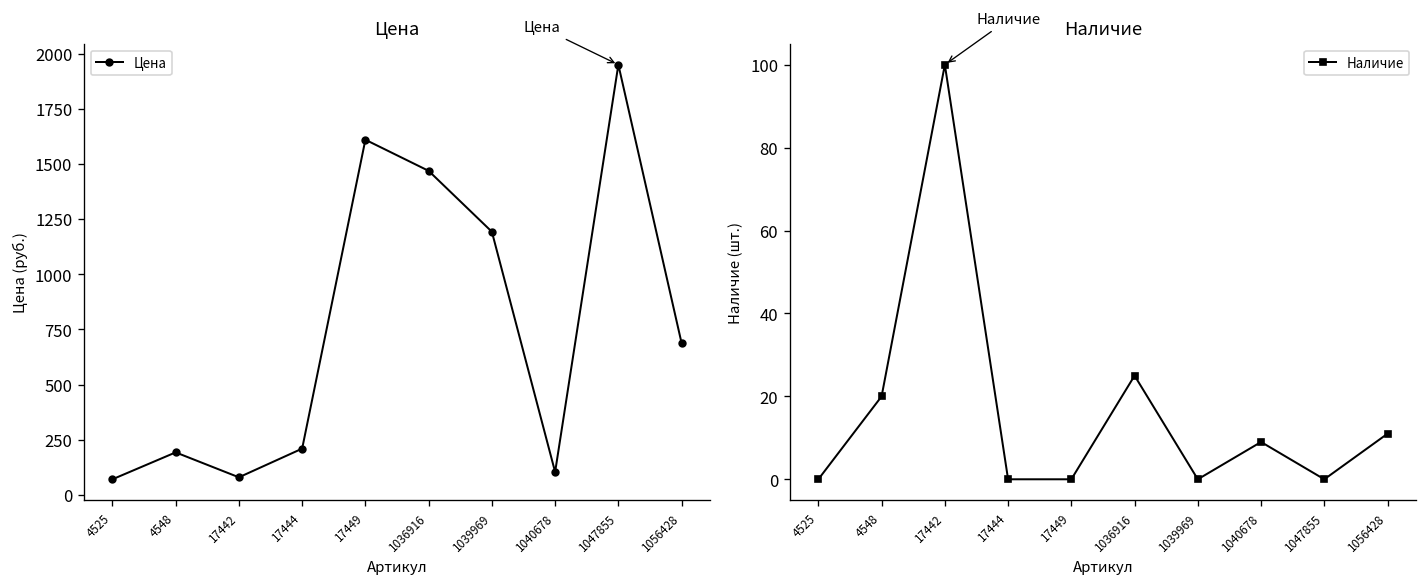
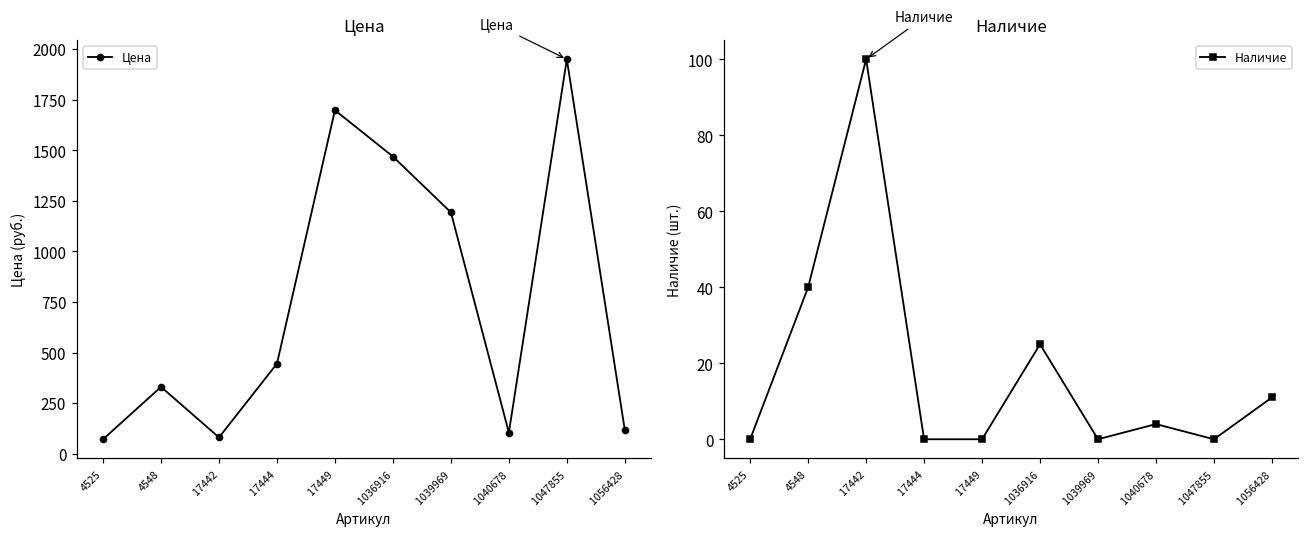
  {
    "Цена": {
      "4525": 70,
-     "4548": 190,
+     "4548": 330,
      "17442": 80,
-     "17444": 210,
-     "17449": 1610,
+     "17444": 450,
+     "17449": 1700,
      "1036916": 1470,
      "1039969": 1190,
      "1040678": 100,
      "1047855": 1950,
-     "1056428": 690
+     "1056428": 120
    },
    "Наличие": {
      "4525": 0,
-     "4548": 20,
+     "4548": 40,
      "17442": 100,
      "17444": 0,
      "17449": 0,
      "1036916": 25,
      "1039969": 0,
-     "1040678": 9,
+     "1040678": 4,
      "1047855": 0,
      "1056428": 11
    }
  }
